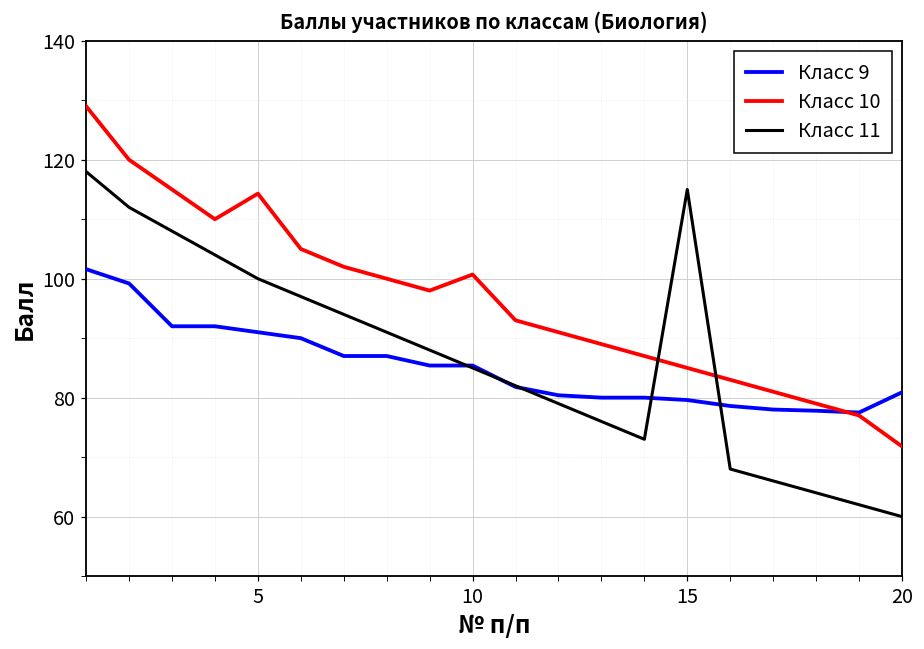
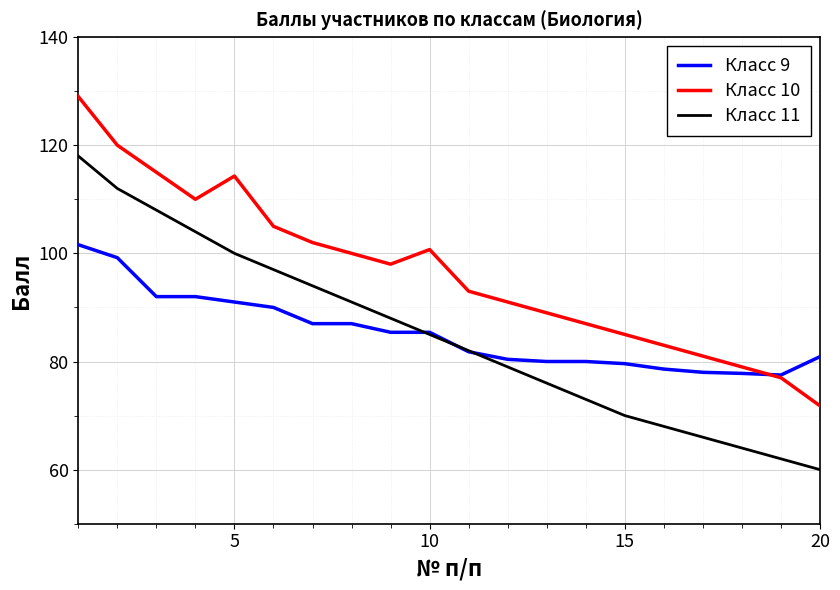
  {
    "Класс 9": {
      "5": 91,
      "15": 80,
      "20": 81
    },
    "Класс 10": {
      "5": 114,
      "10": 101,
      "15": 85,
      "20": 72
    },
    "Класс 11": {
      "5": 100,
-     "15": 115,
+     "15": 70,
      "20": 60
    }
  }
